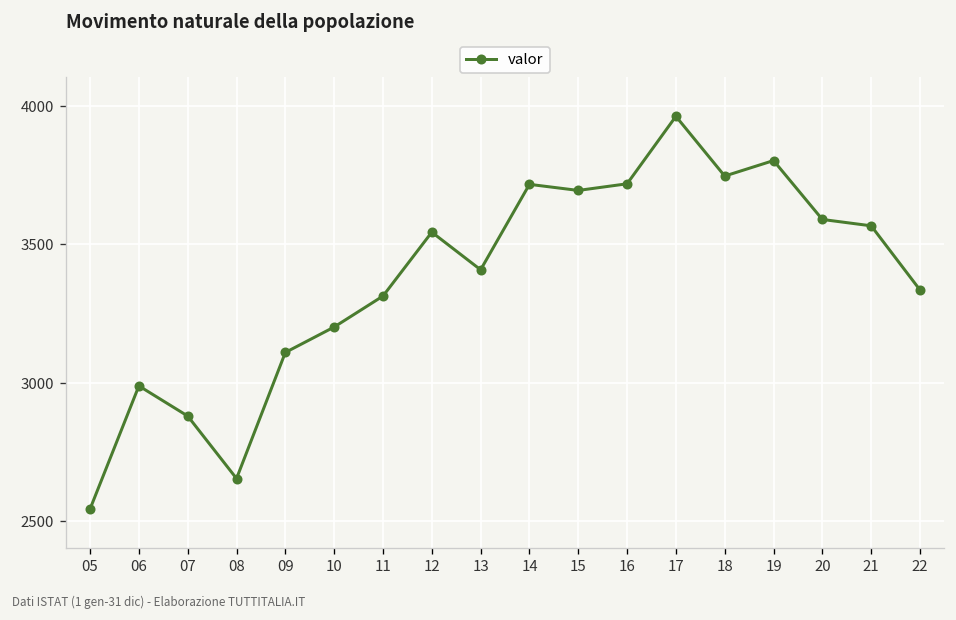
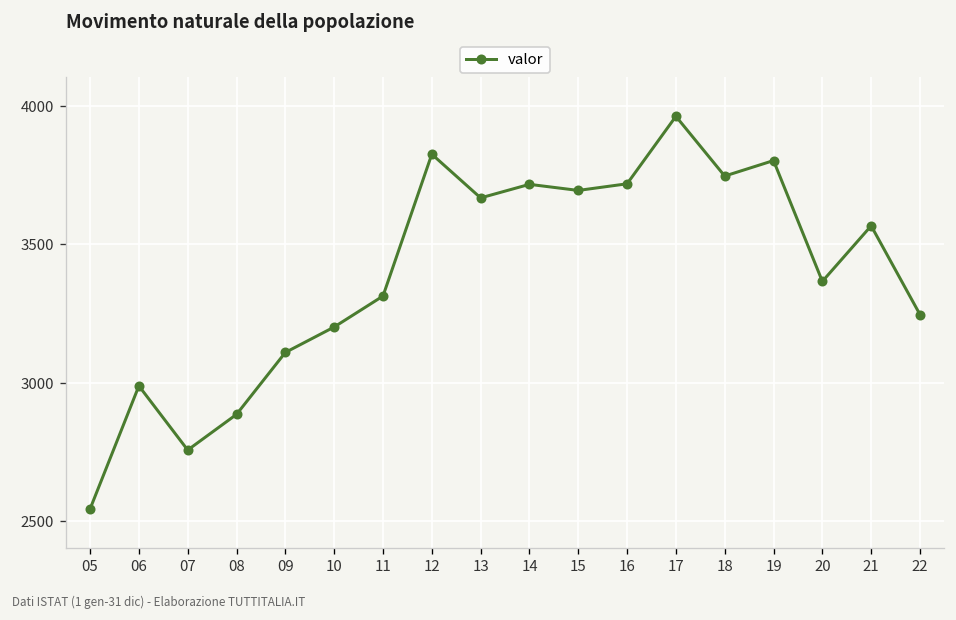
  {
    "05": 2540,
    "06": 2990,
-   "07": 2880,
-   "08": 2650,
+   "07": 2760,
+   "08": 2890,
    "09": 3110,
    "10": 3200,
    "11": 3310,
-   "12": 3540,
-   "13": 3410,
+   "12": 3830,
+   "13": 3670,
    "14": 3720,
    "15": 3700,
    "16": 3720,
    "17": 3960,
    "18": 3750,
    "19": 3800,
-   "20": 3590,
+   "20": 3370,
    "21": 3570,
-   "22": 3340
+   "22": 3250
  }
